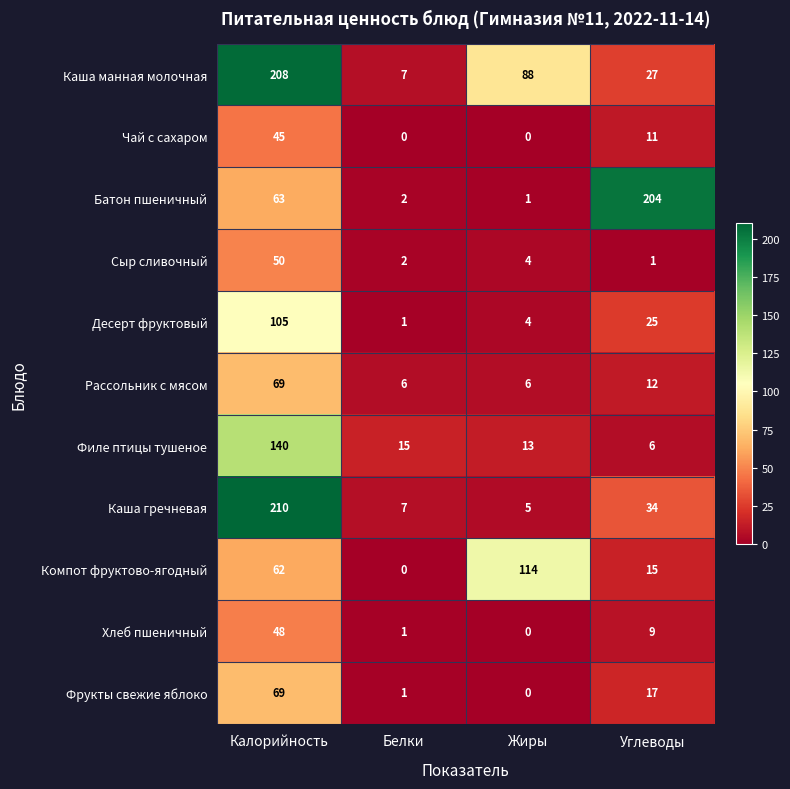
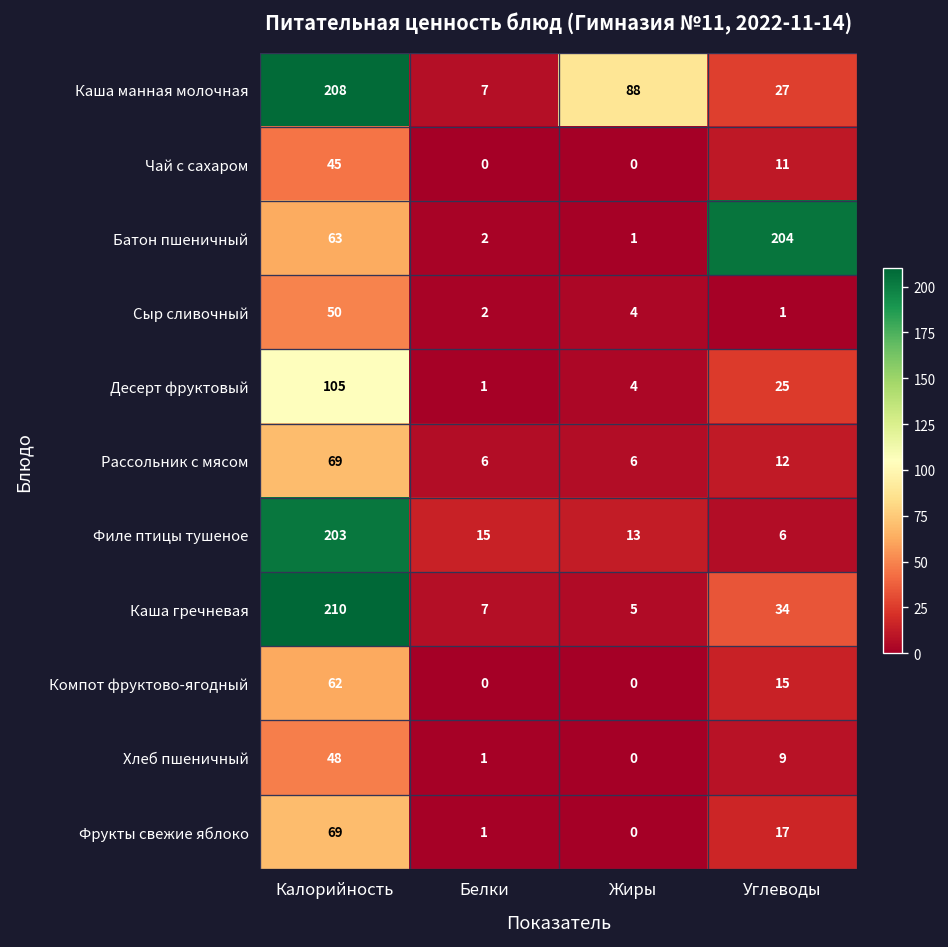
  {
    "Каша манная молочная": {
      "Калорийность": 208,
      "Белки": 7,
      "Жиры": 88,
      "Углеводы": 27
    },
    "Чай с сахаром": {
      "Калорийность": 45,
      "Белки": 0,
      "Жиры": 0,
      "Углеводы": 11
    },
    "Батон пшеничный": {
      "Калорийность": 63,
      "Белки": 2,
      "Жиры": 1,
      "Углеводы": 204
    },
    "Сыр сливочный": {
      "Калорийность": 50,
      "Белки": 2,
      "Жиры": 4,
      "Углеводы": 1
    },
    "Десерт фруктовый": {
      "Калорийность": 105,
      "Белки": 1,
      "Жиры": 4,
      "Углеводы": 25
    },
    "Рассольник с мясом": {
      "Калорийность": 69,
      "Белки": 6,
      "Жиры": 6,
      "Углеводы": 12
    },
    "Филе птицы тушеное": {
-     "Калорийность": 140,
+     "Калорийность": 203,
      "Белки": 15,
      "Жиры": 13,
      "Углеводы": 6
    },
    "Каша гречневая": {
      "Калорийность": 210,
      "Белки": 7,
      "Жиры": 5,
      "Углеводы": 34
    },
    "Компот фруктово-ягодный": {
      "Калорийность": 62,
      "Белки": 0,
-     "Жиры": 114,
+     "Жиры": 0,
      "Углеводы": 15
    },
    "Хлеб пшеничный": {
      "Калорийность": 48,
      "Белки": 1,
      "Жиры": 0,
      "Углеводы": 9
    },
    "Фрукты свежие яблоко": {
      "Калорийность": 69,
      "Белки": 1,
      "Жиры": 0,
      "Углеводы": 17
    }
  }
